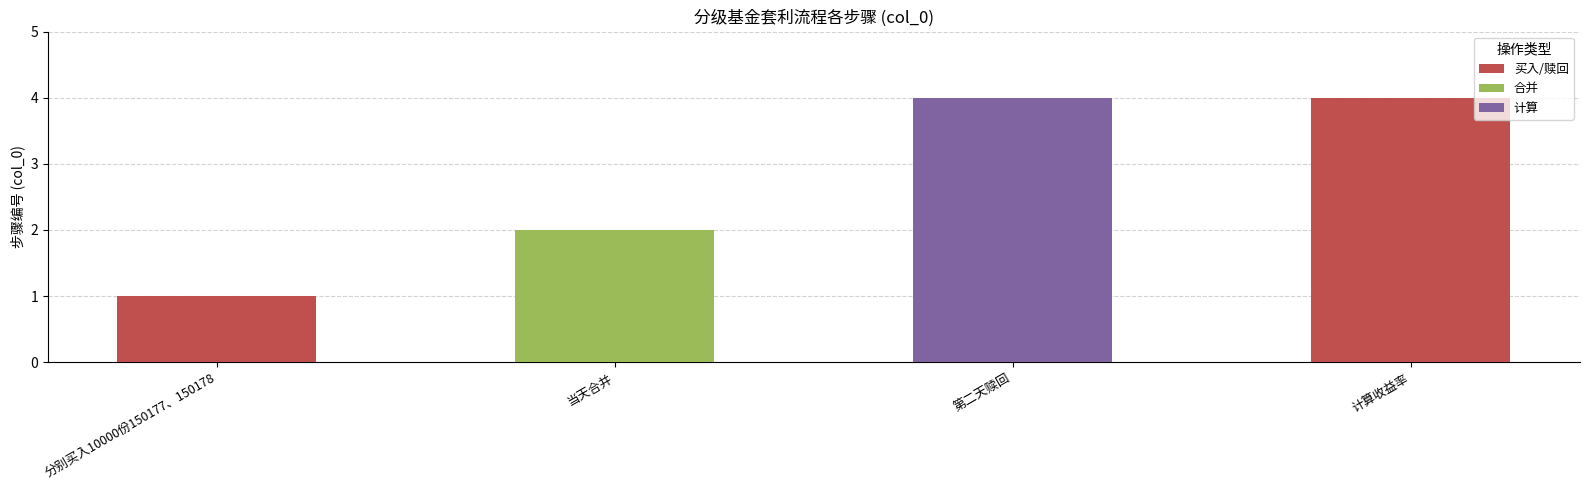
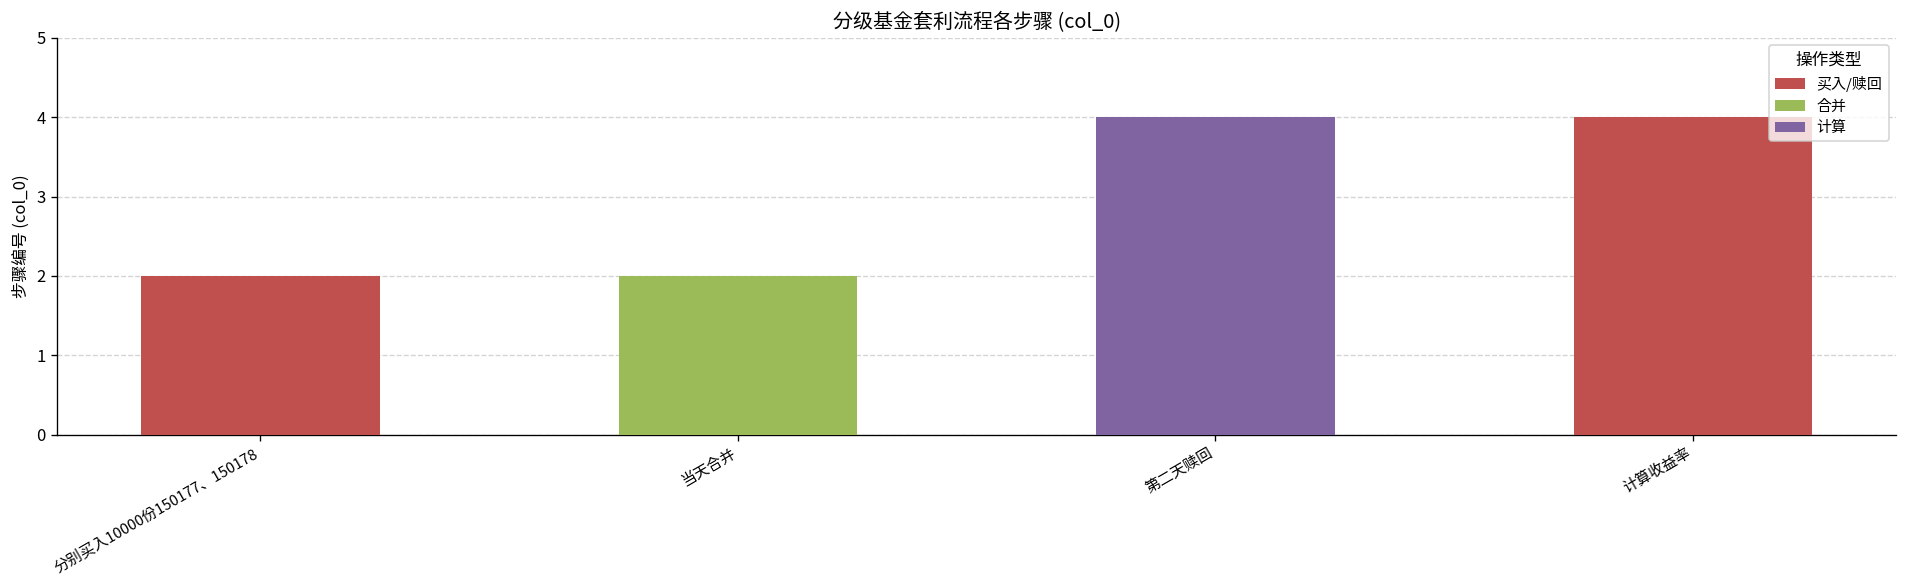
  {
-   "分别买入10000份150177、150178": 1,
+   "分别买入10000份150177、150178": 2,
    "当天合并": 2,
    "第二天赎回": 4,
    "计算收益率": 4
  }
